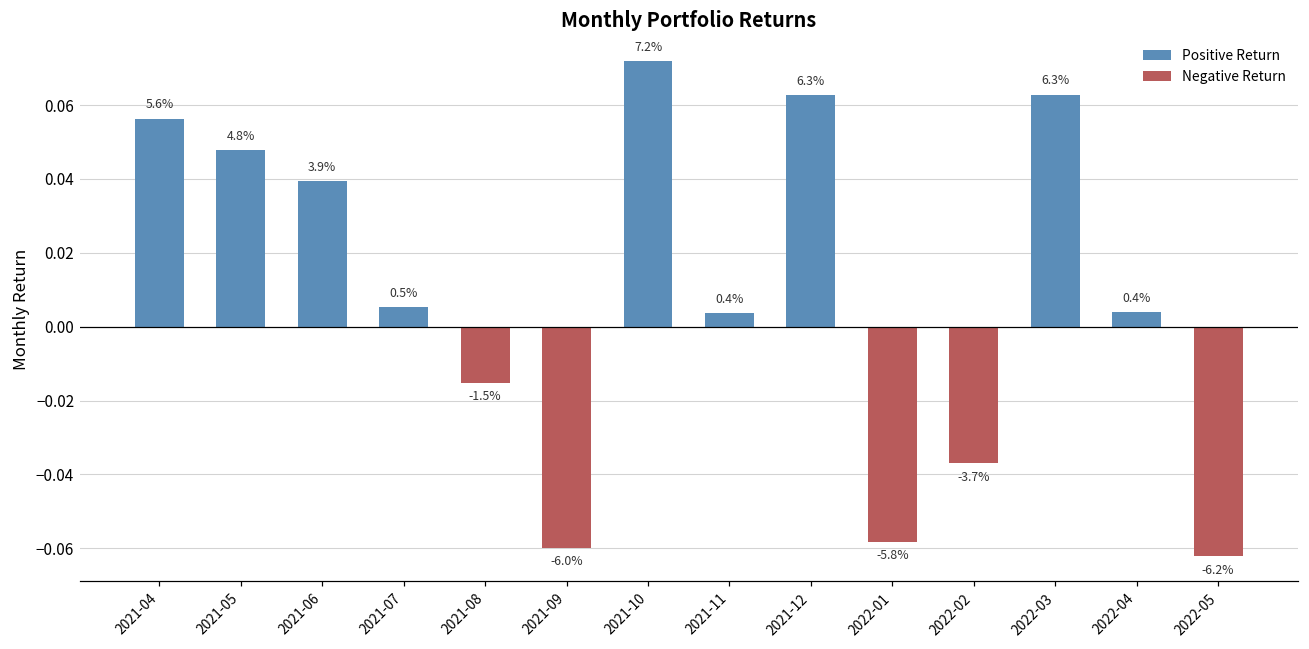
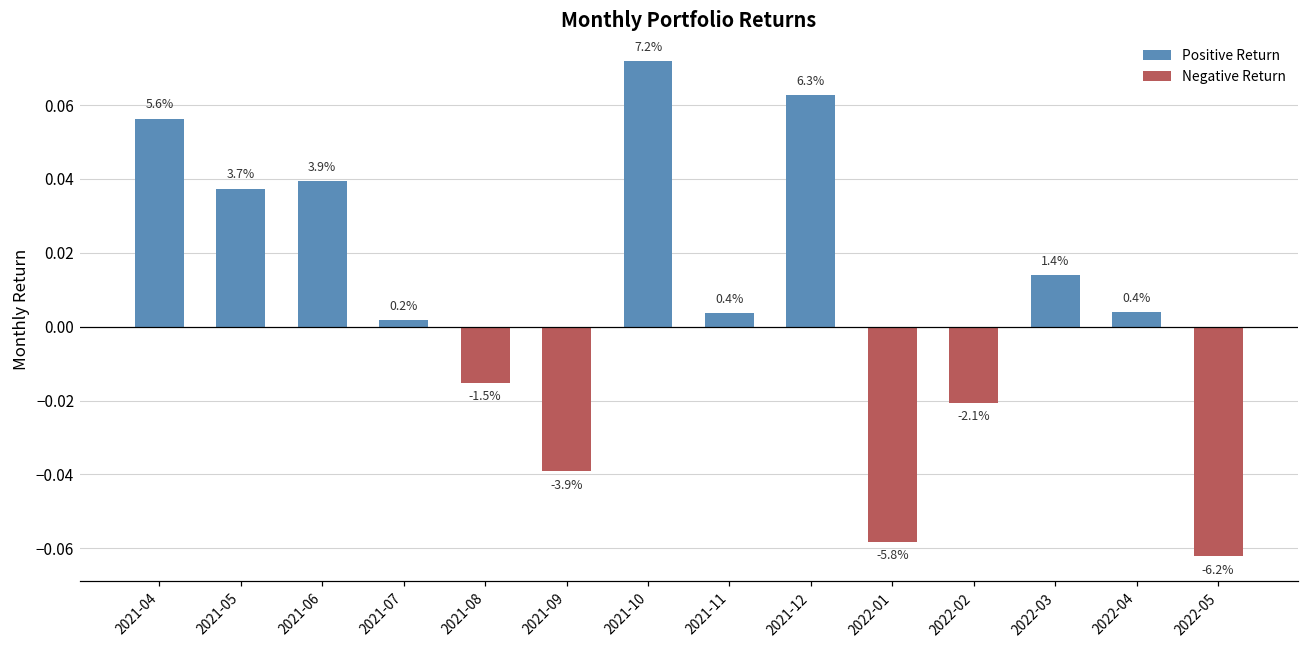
  {
    "Positive Return": {
      "2021-04": "5.6%",
-     "2021-05": "4.8%",
+     "2021-05": "3.7%",
      "2021-06": "3.9%",
-     "2021-07": "0.5%",
+     "2021-07": "0.2%",
      "2021-10": "7.2%",
      "2021-11": "0.4%",
      "2021-12": "6.3%",
-     "2022-03": "6.3%",
+     "2022-03": "1.4%",
      "2022-04": "0.4%"
    },
    "Negative Return": {
      "2021-08": "-1.5%",
-     "2021-09": "-6.0%",
+     "2021-09": "-3.9%",
      "2022-01": "-5.8%",
-     "2022-02": "-3.7%",
+     "2022-02": "-2.1%",
      "2022-05": "-6.2%"
    }
  }
